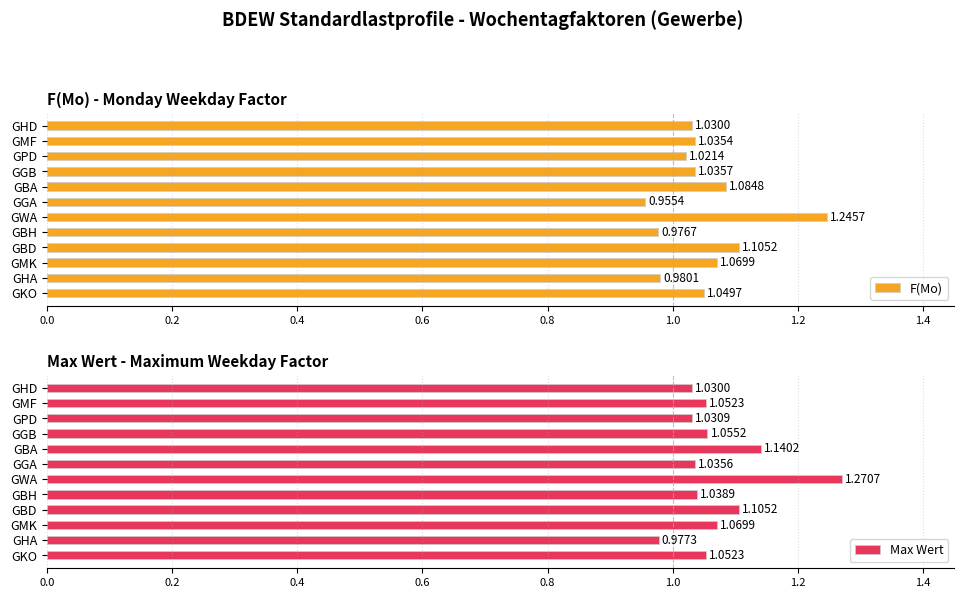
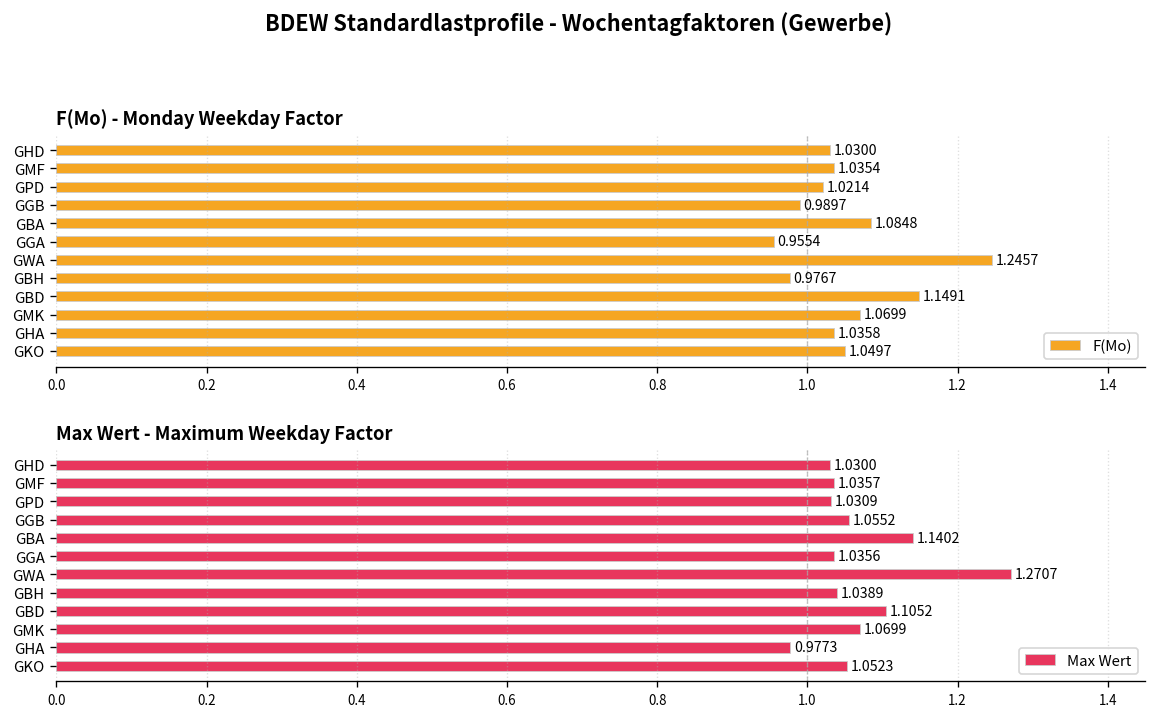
  {
    "F(Mo) - Monday Weekday Factor": {
      "GHD": 1.0300,
      "GMF": 1.0354,
      "GPD": 1.0214,
-     "GGB": 1.0357,
+     "GGB": 0.9897,
      "GBA": 1.0848,
      "GGA": 0.9554,
      "GWA": 1.2457,
      "GBH": 0.9767,
-     "GBD": 1.1052,
+     "GBD": 1.1491,
      "GMK": 1.0699,
-     "GHA": 0.9801,
+     "GHA": 1.0358,
      "GKO": 1.0497
    },
    "Max Wert - Maximum Weekday Factor": {
      "GHD": 1.0300,
-     "GMF": 1.0523,
+     "GMF": 1.0357,
      "GPD": 1.0309,
      "GGB": 1.0552,
      "GBA": 1.1402,
      "GGA": 1.0356,
      "GWA": 1.2707,
      "GBH": 1.0389,
      "GBD": 1.1052,
      "GMK": 1.0699,
      "GHA": 0.9773,
      "GKO": 1.0523
    }
  }
